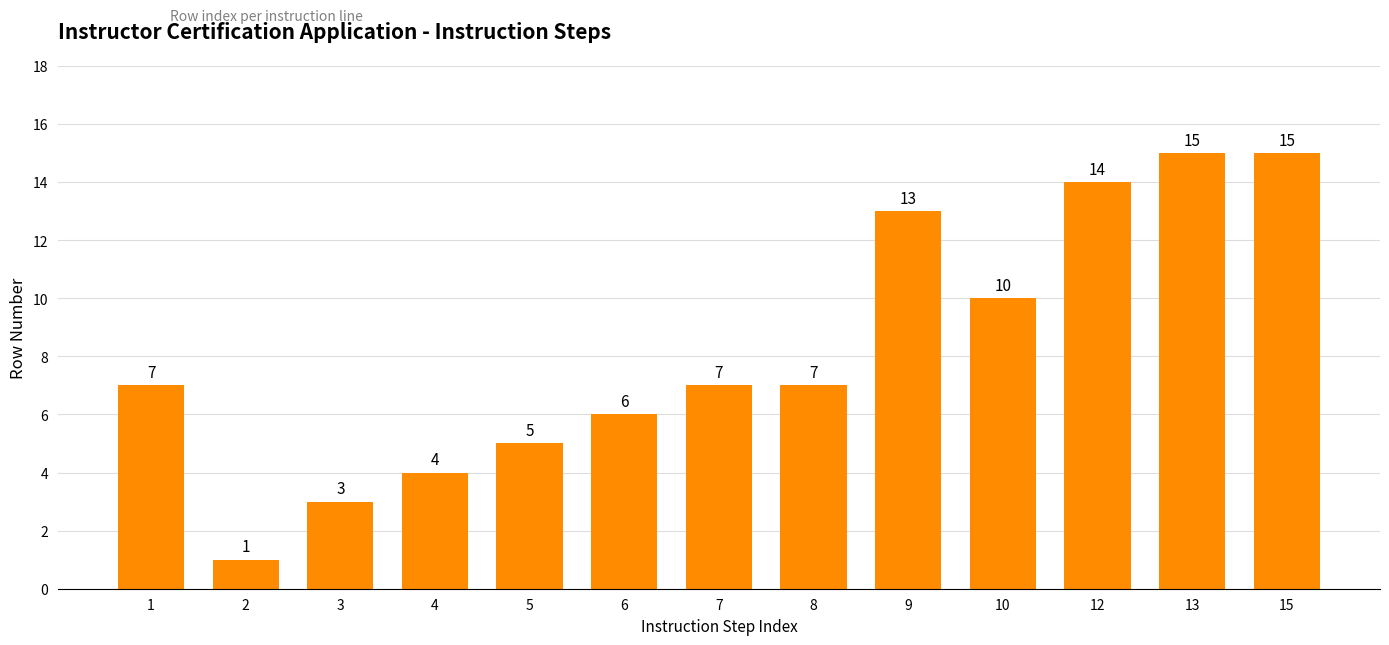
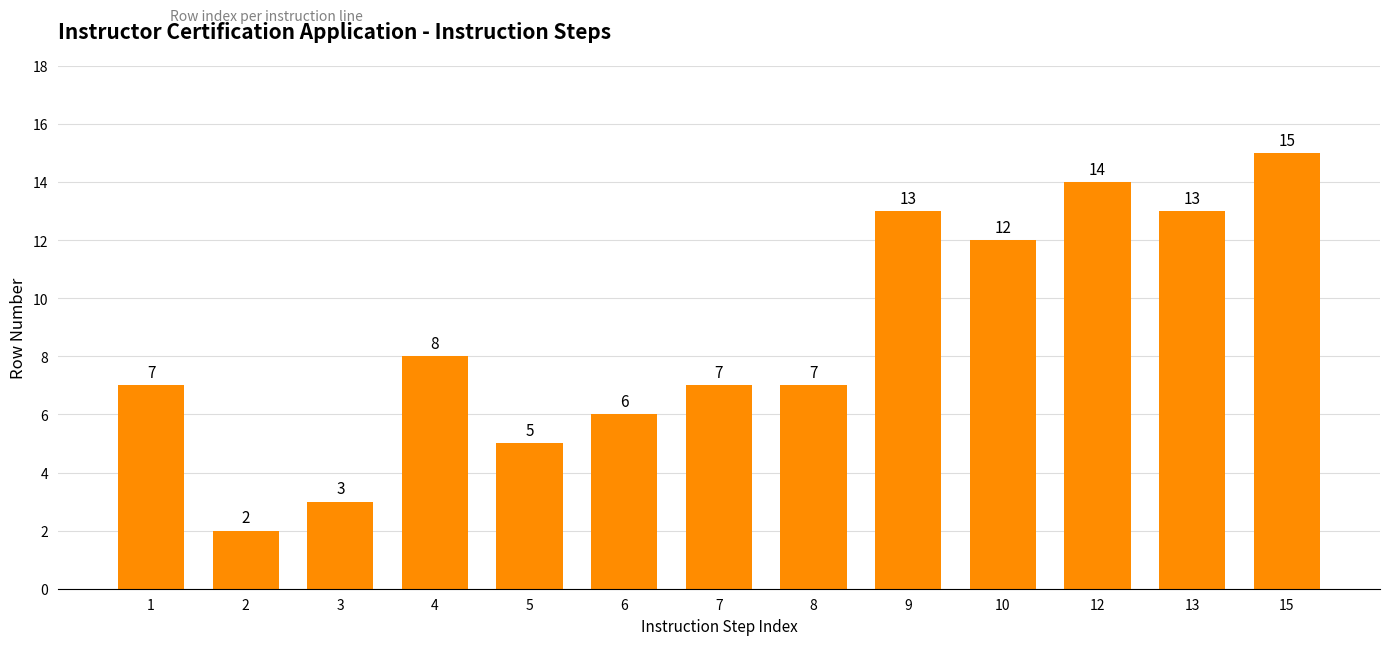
  {
    "1": 7,
-   "2": 1,
+   "2": 2,
    "3": 3,
-   "4": 4,
+   "4": 8,
    "5": 5,
    "6": 6,
    "7": 7,
    "8": 7,
    "9": 13,
-   "10": 10,
+   "10": 12,
    "12": 14,
-   "13": 15,
+   "13": 13,
    "15": 15
  }
